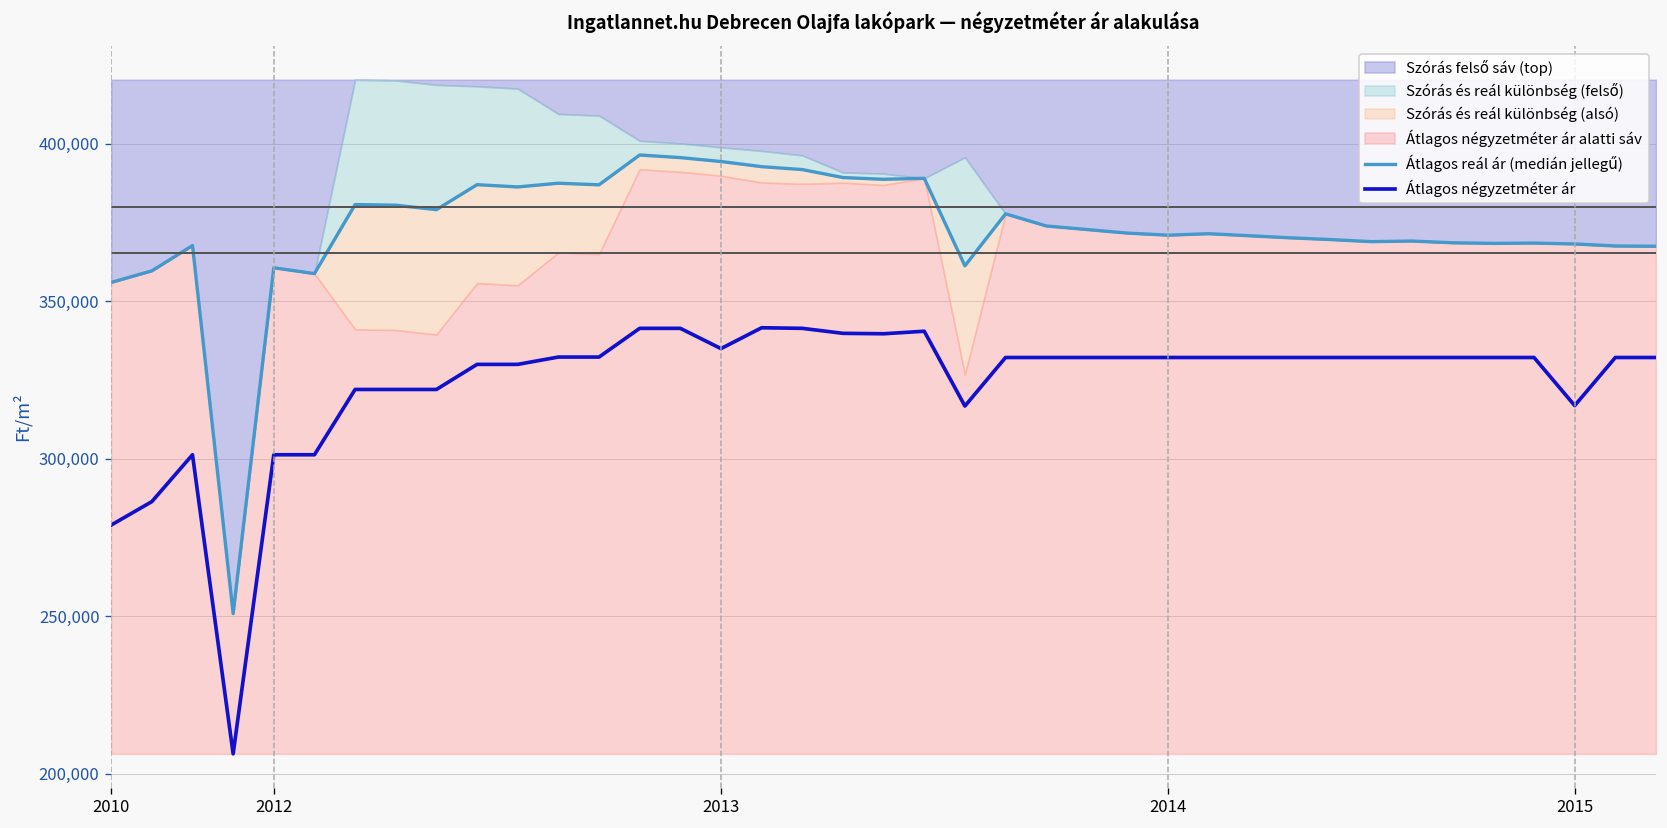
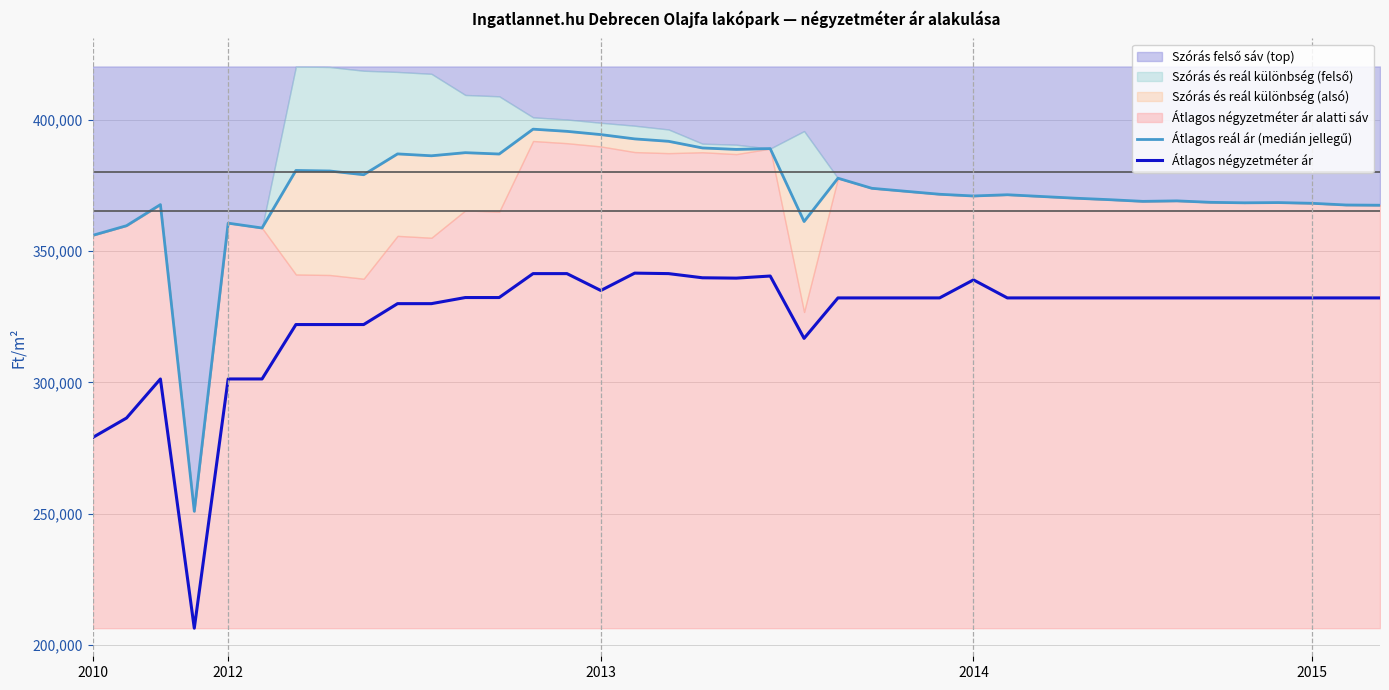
  {
    "Átlagos négyzetméter ár": {
      "2010": "279,000",
      "2012": "301,000",
      "2013": "335,000",
-     "2014": "332,000",
-     "2015": "317,000"
+     "2014": "339,000",
+     "2015": "332,000"
    }
  }
